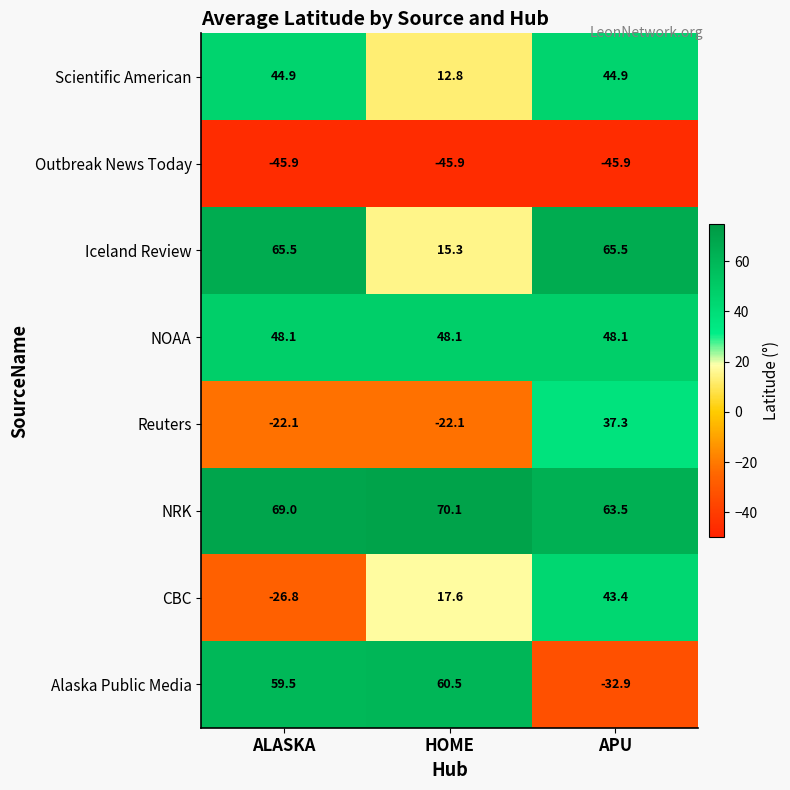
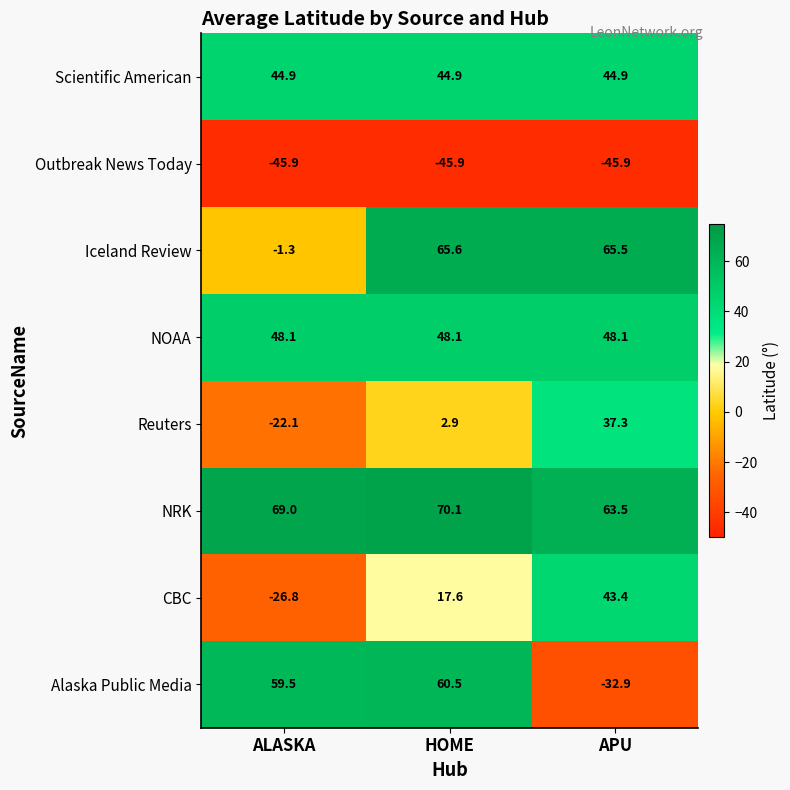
  {
    "Scientific American": {
      "ALASKA": 44.9,
-     "HOME": 12.8
+     "HOME": 44.9
    },
    "Outbreak News Today": {
      "ALASKA": -45.9,
      "HOME": -45.9,
      "APU": -45.9
    },
    "Iceland Review": {
-     "ALASKA": 65.5,
-     "HOME": 15.3,
+     "ALASKA": -1.3,
+     "HOME": 65.6,
      "APU": 65.5
    },
    "NOAA": {
      "ALASKA": 48.1,
      "HOME": 48.1,
      "APU": 48.1
    },
    "Reuters": {
      "ALASKA": -22.1,
-     "HOME": -22.1,
+     "HOME": 2.9,
      "APU": 37.3
    },
    "NRK": {
      "ALASKA": 69.0,
      "HOME": 70.1,
      "APU": 63.5
    },
    "CBC": {
      "ALASKA": -26.8,
      "HOME": 17.6,
      "APU": 43.4
    },
    "Alaska Public Media": {
      "ALASKA": 59.5,
      "HOME": 60.5,
      "APU": -32.9
    }
  }
